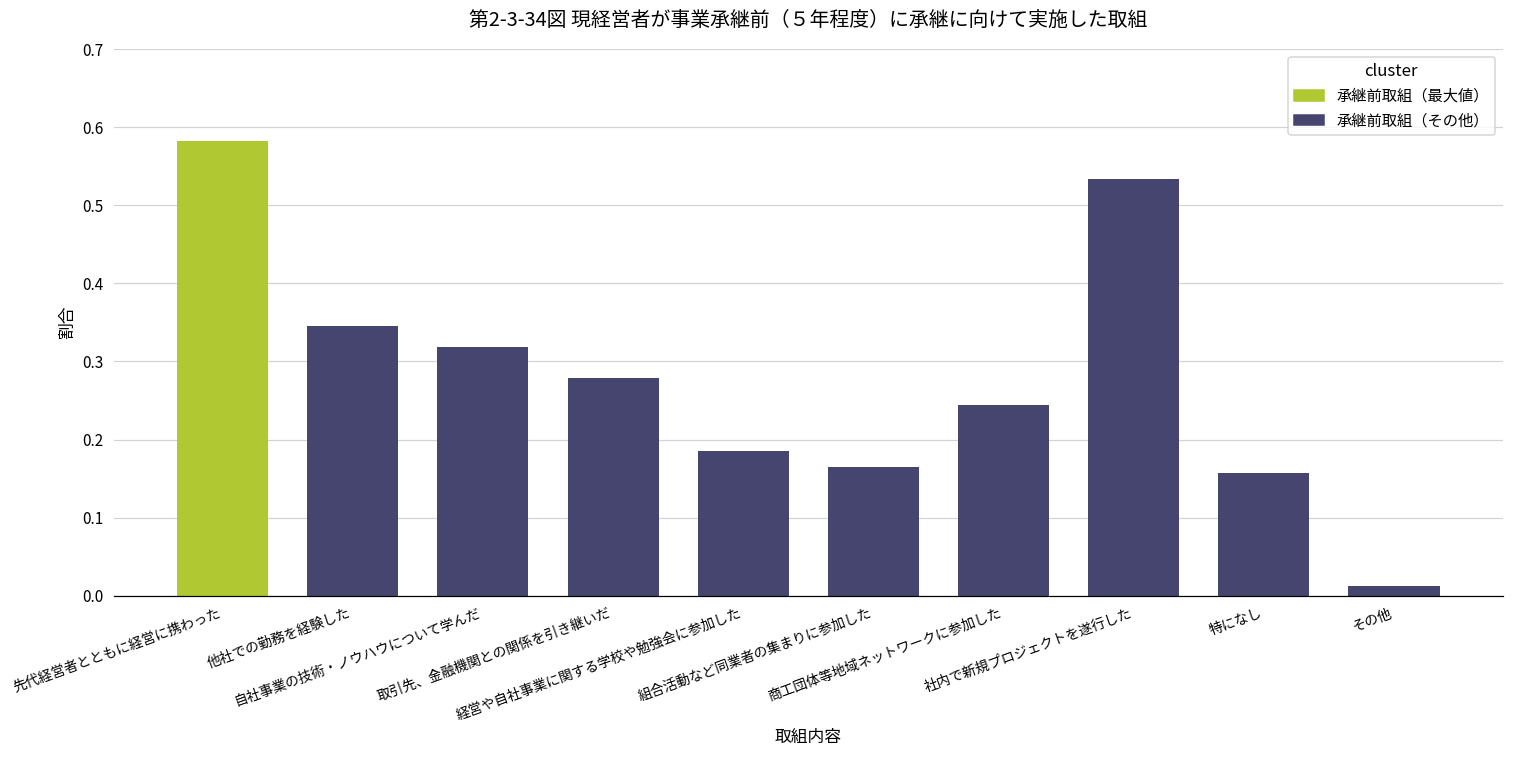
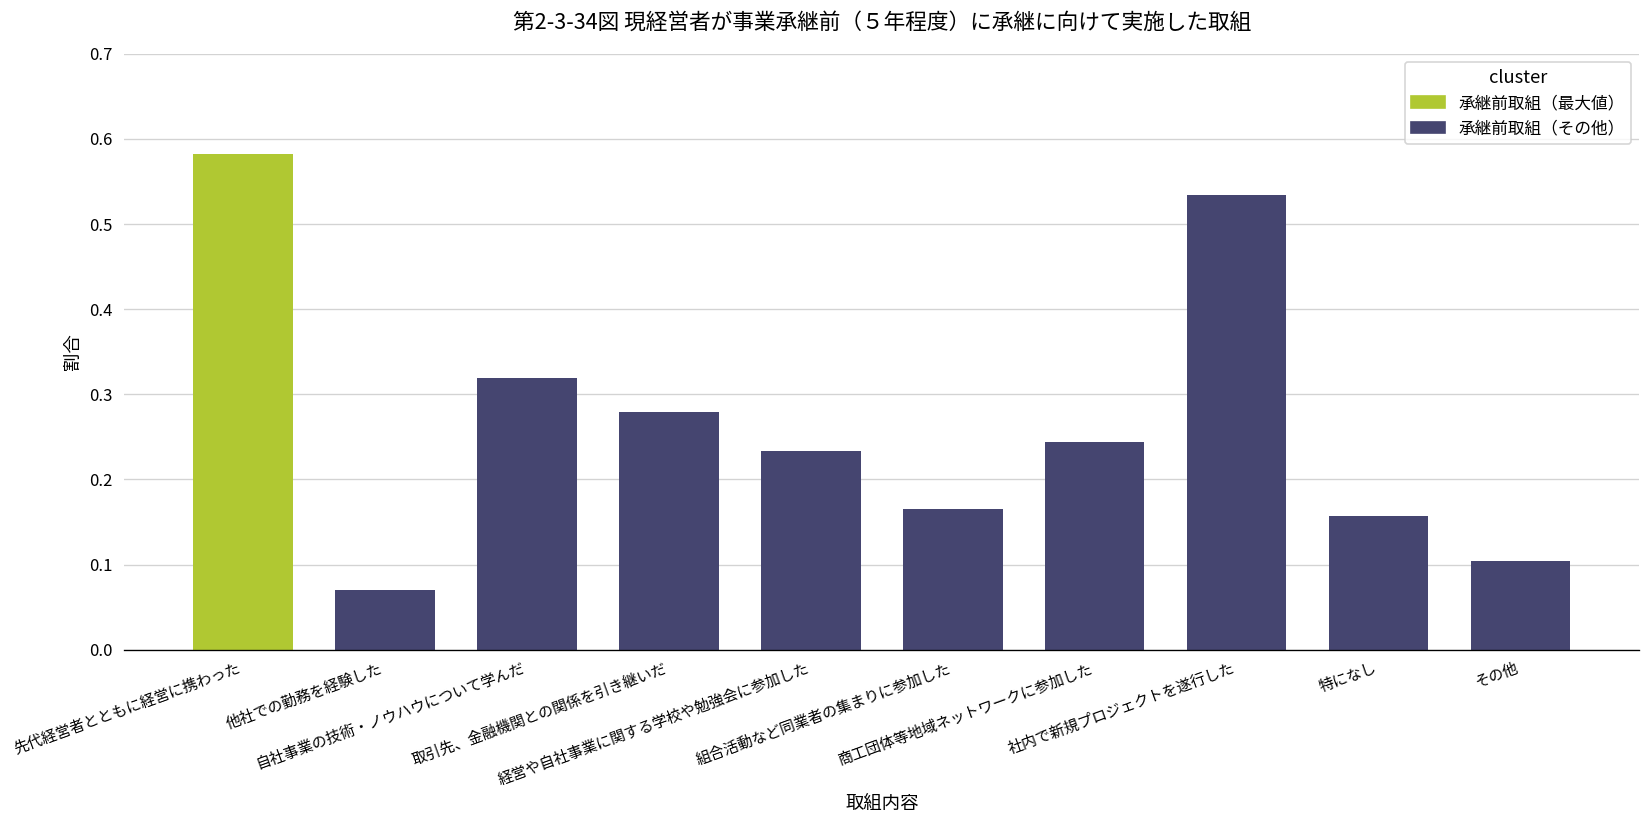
  {
    "先代経営者とともに経営に携わった": 0.58,
-   "他社での勤務を経験した": 0.35,
+   "他社での勤務を経験した": 0.07,
    "自社事業の技術・ノウハウについて学んだ": 0.32,
    "取引先、金融機関との関係を引き継いだ": 0.28,
-   "経営や自社事業に関する学校や勉強会に参加した": 0.19,
+   "経営や自社事業に関する学校や勉強会に参加した": 0.23,
    "組合活動など同業者の集まりに参加した": 0.17,
    "商工団体等地域ネットワークに参加した": 0.24,
    "社内で新規プロジェクトを遂行した": 0.53,
    "特になし": 0.16,
-   "その他": 0.01
+   "その他": 0.10
  }
